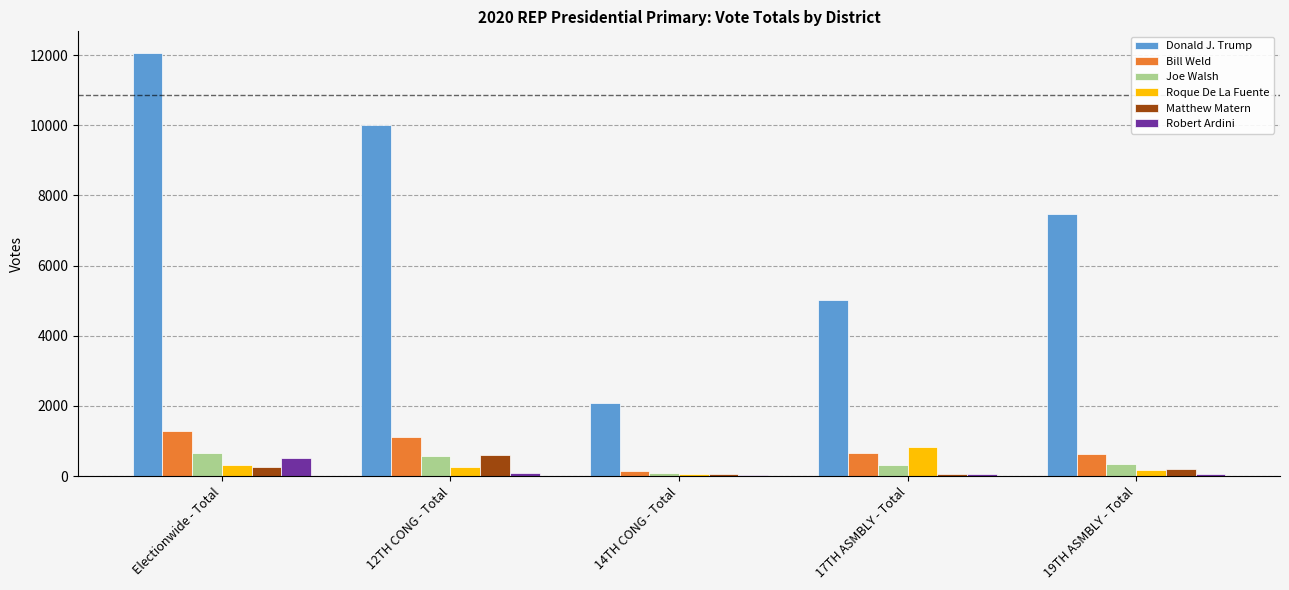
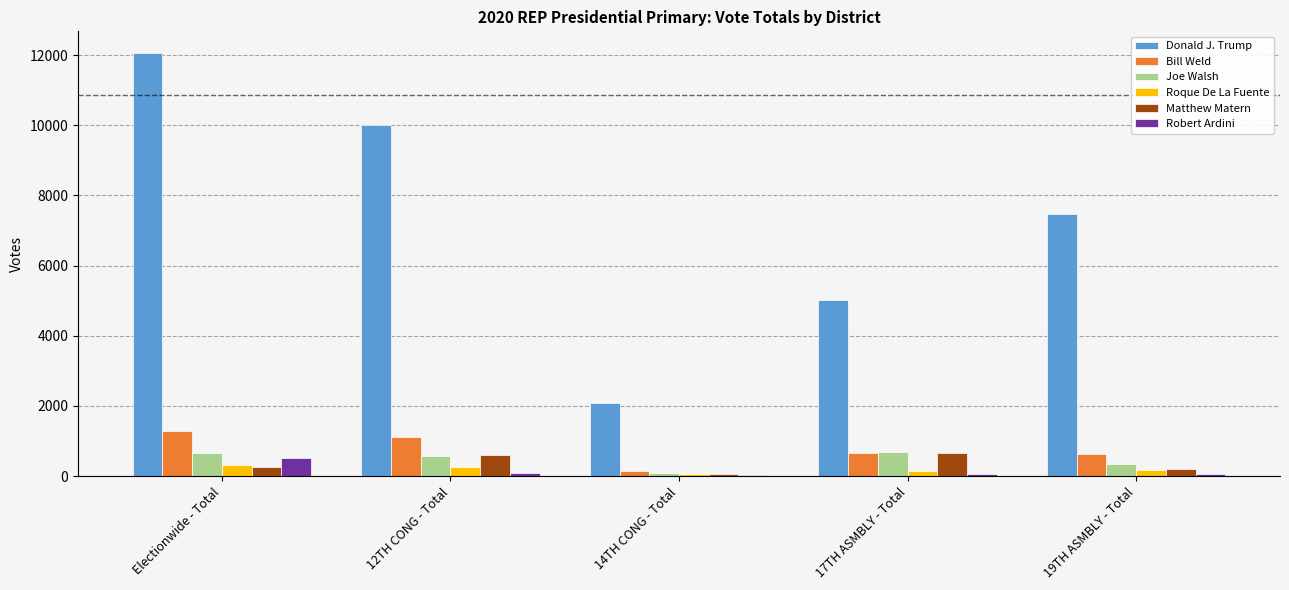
  {
    "Donald J. Trump": {
      "Electionwide - Total": 12100,
      "12TH CONG - Total": 10000,
      "14TH CONG - Total": 2100,
      "17TH ASMBLY - Total": 5000,
      "19TH ASMBLY - Total": 7500
    },
    "Bill Weld": {
      "Electionwide - Total": 1300,
      "12TH CONG - Total": 1100,
      "14TH CONG - Total": 200,
      "17TH ASMBLY - Total": 600,
      "19TH ASMBLY - Total": 600
    },
    "Joe Walsh": {
      "Electionwide - Total": 700,
      "12TH CONG - Total": 600,
      "14TH CONG - Total": 100,
-     "17TH ASMBLY - Total": 300,
+     "17TH ASMBLY - Total": 700,
      "19TH ASMBLY - Total": 400
    },
    "Roque De La Fuente": {
      "Electionwide - Total": 300,
      "12TH CONG - Total": 300,
-     "17TH ASMBLY - Total": 800,
+     "17TH ASMBLY - Total": 100,
      "19TH ASMBLY - Total": 200
    },
    "Matthew Matern": {
      "Electionwide - Total": 300,
      "12TH CONG - Total": 600,
-     "17TH ASMBLY - Total": 100,
+     "17TH ASMBLY - Total": 700,
      "19TH ASMBLY - Total": 200
    },
    "Robert Ardini": {
      "Electionwide - Total": 500,
      "12TH CONG - Total": 100
    }
  }
